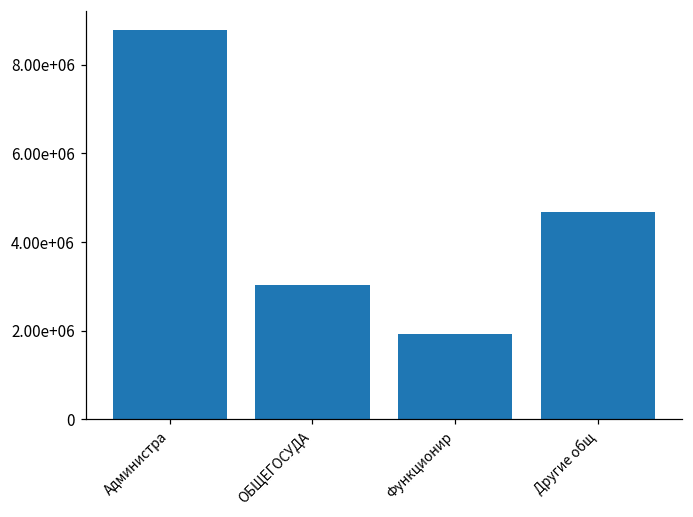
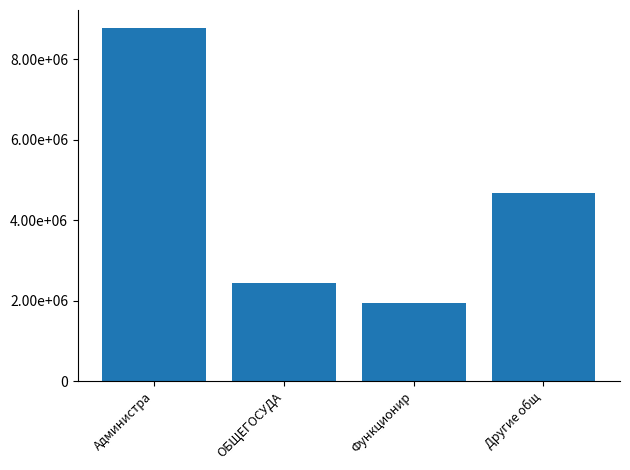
  {
    "Администра": 8800000,
-   "ОБЩЕГОСУДА": 3000000,
+   "ОБЩЕГОСУДА": 2400000,
    "Функционир": 1900000,
    "Другие общ": 4700000
  }
